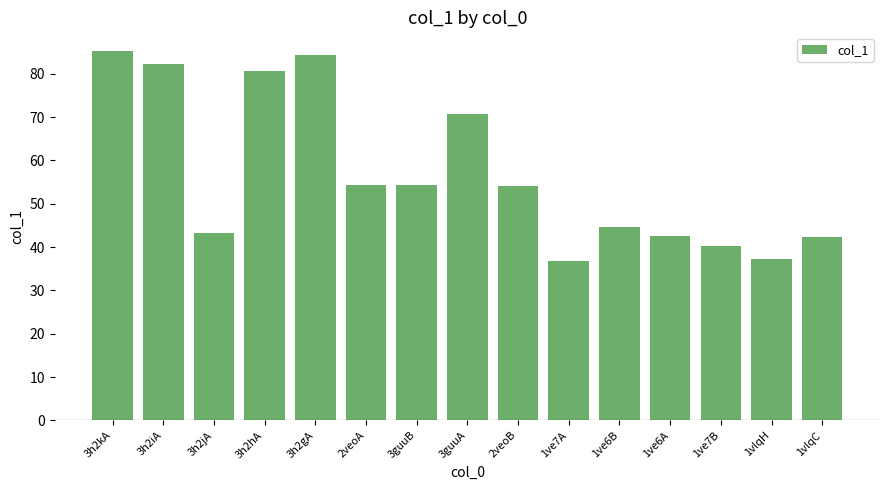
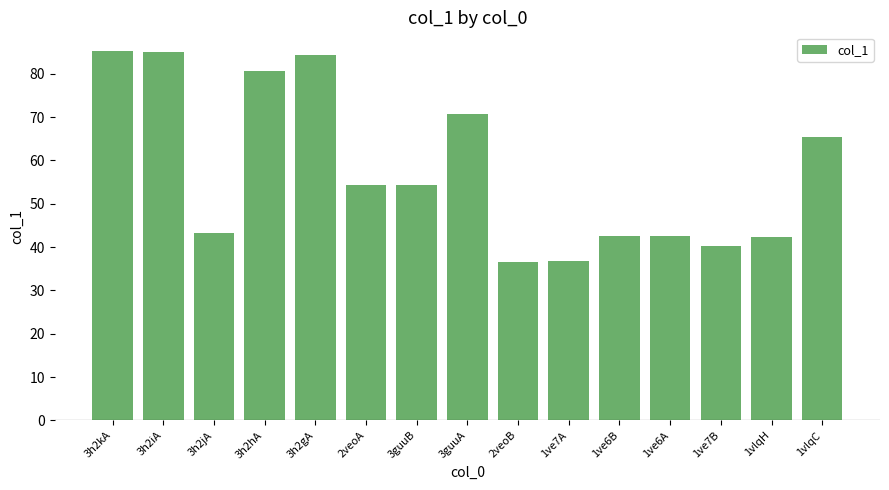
  {
    "3h2kA": 85,
-   "3h2iA": 82,
+   "3h2iA": 85,
    "3h2jA": 43,
    "3h2hA": 81,
    "3h2gA": 84,
    "2veoA": 54,
    "3guuB": 54,
    "3guuA": 71,
-   "2veoB": 54,
+   "2veoB": 36,
    "1ve7A": 37,
-   "1ve6B": 45,
+   "1ve6B": 43,
    "1ve6A": 43,
    "1ve7B": 40,
-   "1vlqH": 37,
-   "1vlqC": 42
+   "1vlqH": 42,
+   "1vlqC": 65
  }
